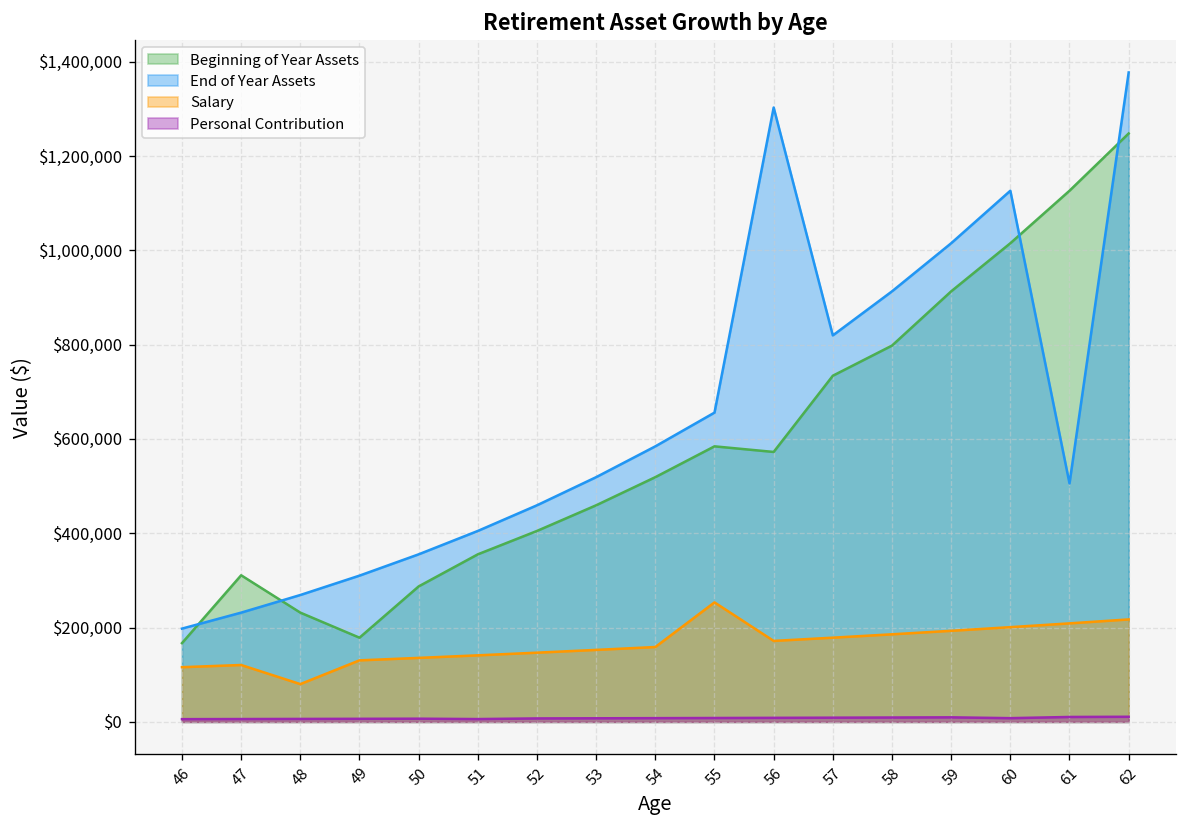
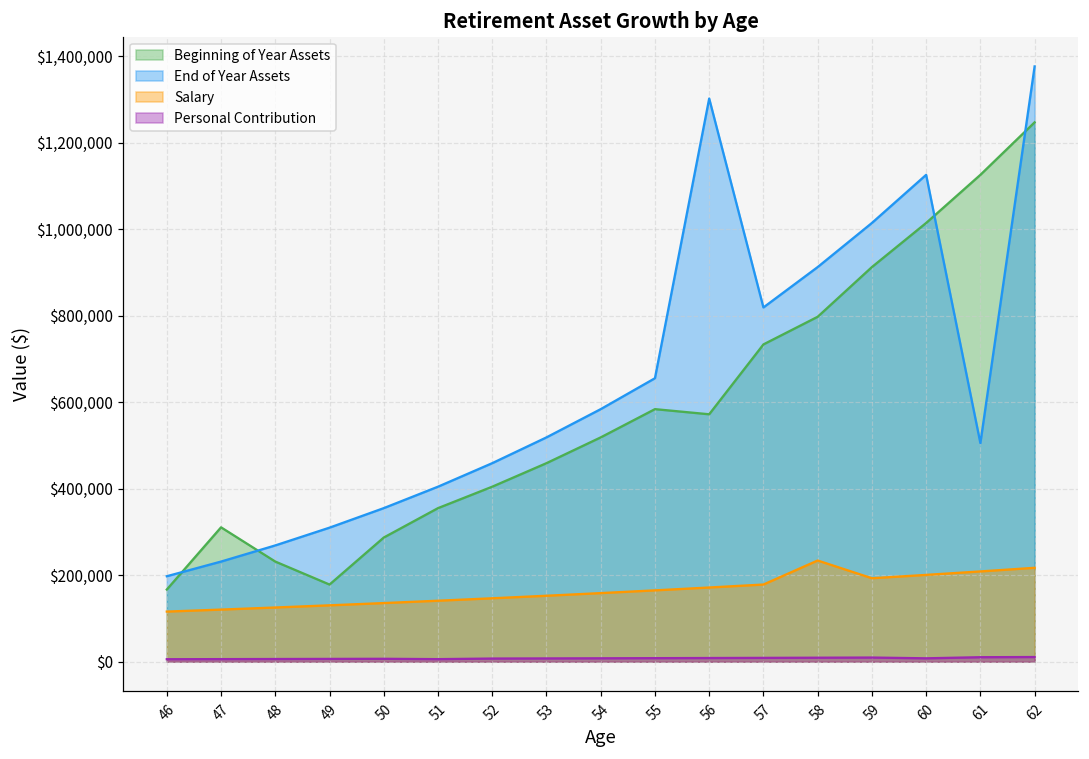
  {
    "Beginning of Year Assets": {
      "46": "$170,000",
      "47": "$310,000",
      "48": "$230,000",
      "49": "$180,000",
      "50": "$290,000",
      "51": "$360,000",
      "52": "$400,000",
      "53": "$460,000",
      "54": "$520,000",
      "55": "$580,000",
      "56": "$570,000",
      "57": "$730,000",
      "58": "$800,000",
      "59": "$910,000",
      "60": "$1,010,000",
      "61": "$1,130,000",
      "62": "$1,250,000"
    },
    "End of Year Assets": {
      "46": "$200,000",
      "47": "$230,000",
      "48": "$270,000",
      "49": "$310,000",
      "50": "$360,000",
      "51": "$400,000",
      "52": "$460,000",
      "53": "$520,000",
      "54": "$580,000",
      "55": "$660,000",
      "56": "$1,300,000",
      "57": "$820,000",
      "58": "$910,000",
      "59": "$1,010,000",
      "60": "$1,130,000",
      "61": "$510,000",
      "62": "$1,380,000"
    },
    "Salary": {
      "46": "$120,000",
      "47": "$120,000",
-     "48": "$80,000",
+     "48": "$130,000",
      "49": "$130,000",
      "50": "$140,000",
      "51": "$140,000",
      "52": "$150,000",
      "53": "$150,000",
      "54": "$160,000",
-     "55": "$250,000",
+     "55": "$170,000",
      "56": "$170,000",
      "57": "$180,000",
-     "58": "$190,000",
+     "58": "$230,000",
      "59": "$190,000",
      "60": "$200,000",
      "61": "$210,000",
      "62": "$220,000"
    },
    "Personal Contribution": {
      "46": "$10,000",
      "47": "$10,000",
      "48": "$10,000",
      "49": "$10,000",
      "50": "$10,000",
      "51": "$10,000",
      "52": "$10,000",
      "53": "$10,000",
      "54": "$10,000",
      "55": "$10,000",
      "56": "$10,000",
      "57": "$10,000",
      "58": "$10,000",
      "59": "$10,000",
      "60": "$10,000",
      "61": "$10,000",
      "62": "$10,000"
    }
  }
